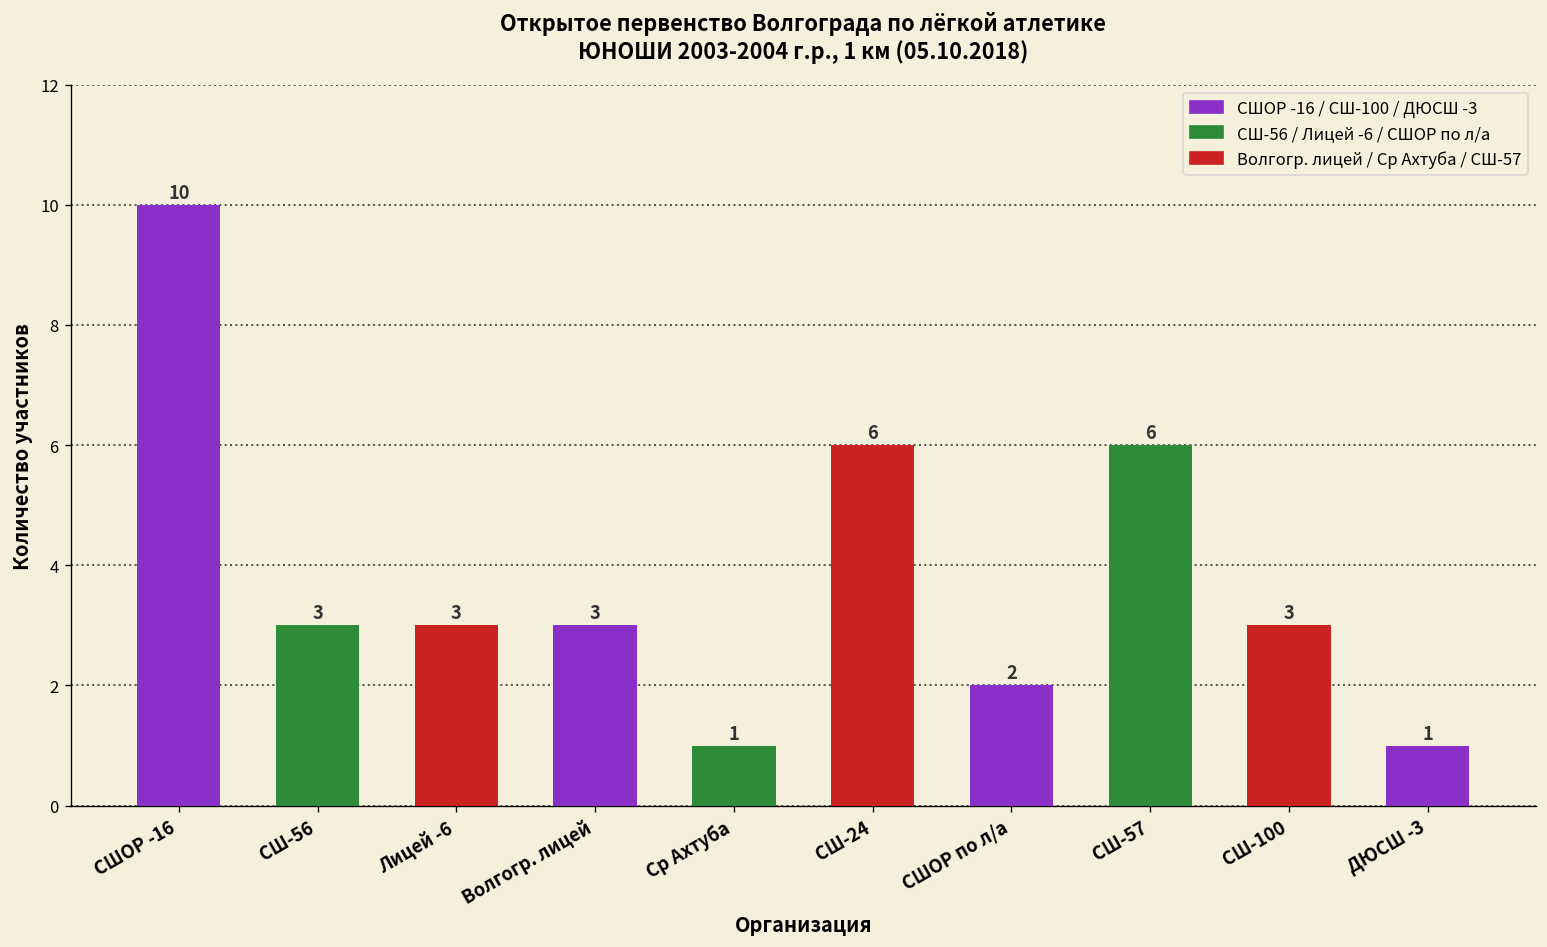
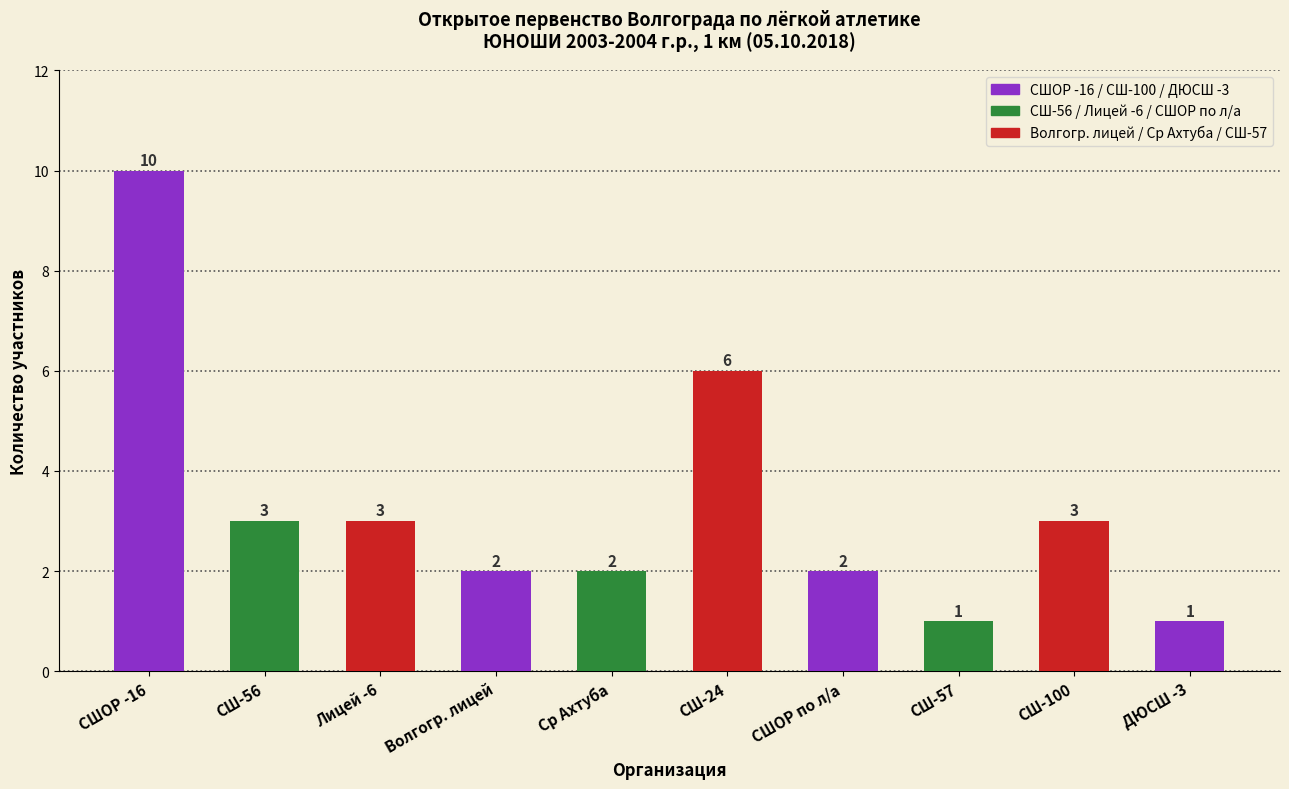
  {
    "СШОР -16": 10,
    "СШ-56": 3,
    "Лицей -6": 3,
-   "Волгогр. лицей": 3,
-   "Ср Ахтуба": 1,
+   "Волгогр. лицей": 2,
+   "Ср Ахтуба": 2,
    "СШ-24": 6,
    "СШОР по л/а": 2,
-   "СШ-57": 6,
+   "СШ-57": 1,
    "СШ-100": 3,
    "ДЮСШ -3": 1
  }
